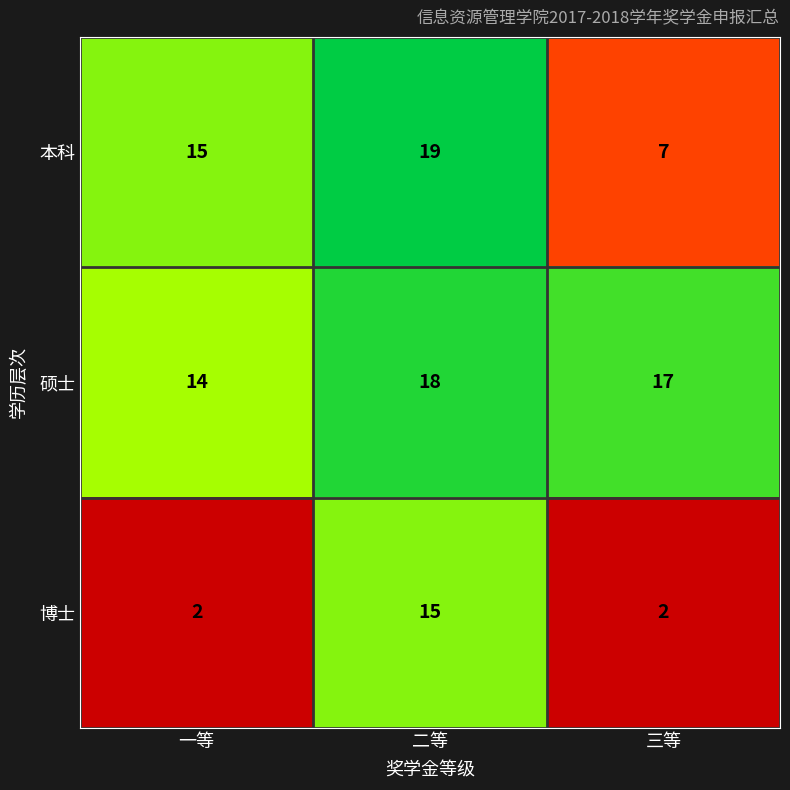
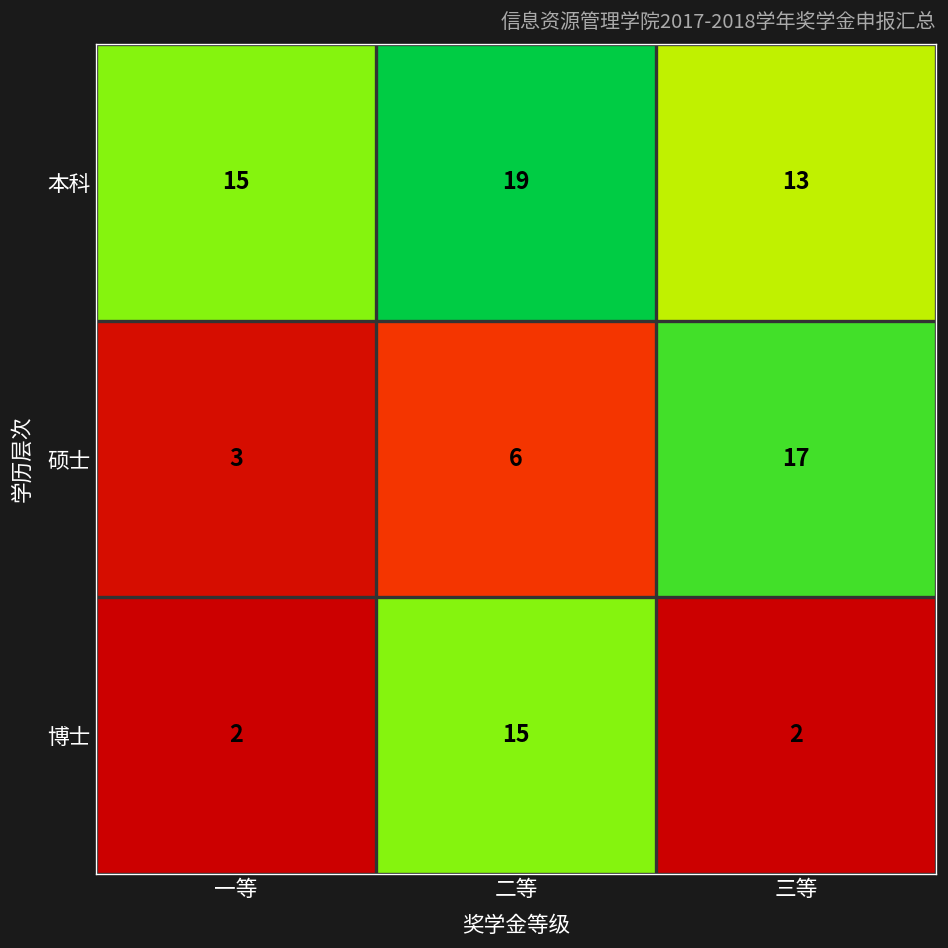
  {
    "本科": {
      "一等": 15,
      "二等": 19,
-     "三等": 7
+     "三等": 13
    },
    "硕士": {
-     "一等": 14,
-     "二等": 18,
+     "一等": 3,
+     "二等": 6,
      "三等": 17
    },
    "博士": {
      "一等": 2,
      "二等": 15,
      "三等": 2
    }
  }
